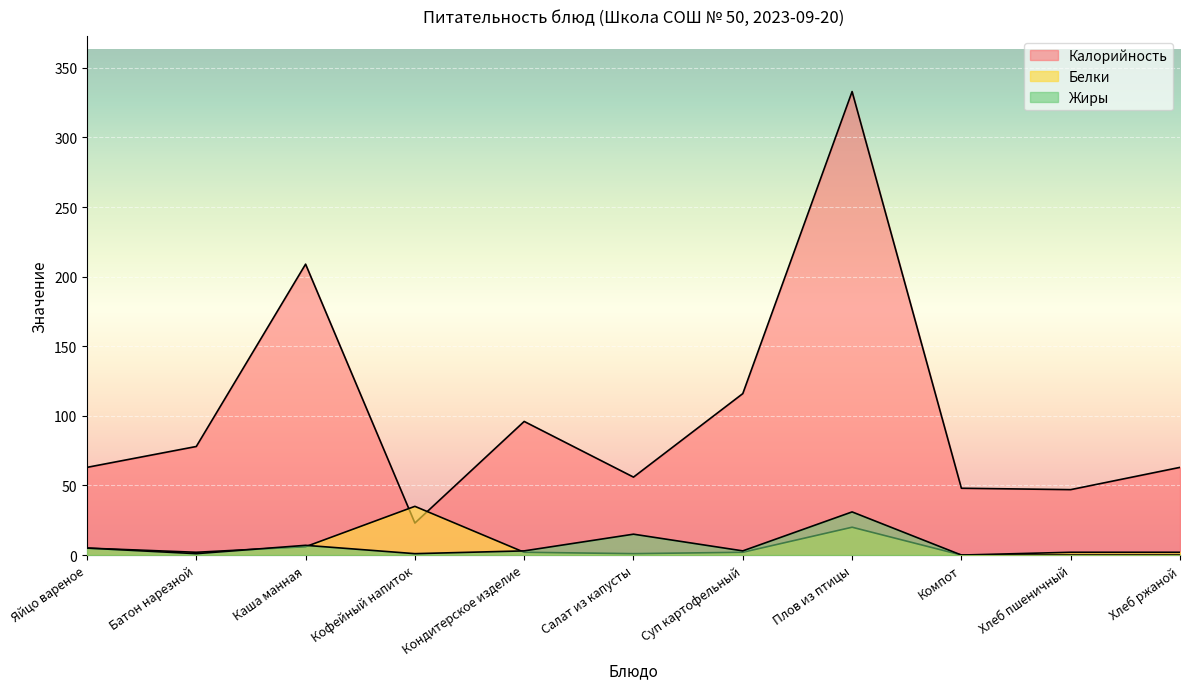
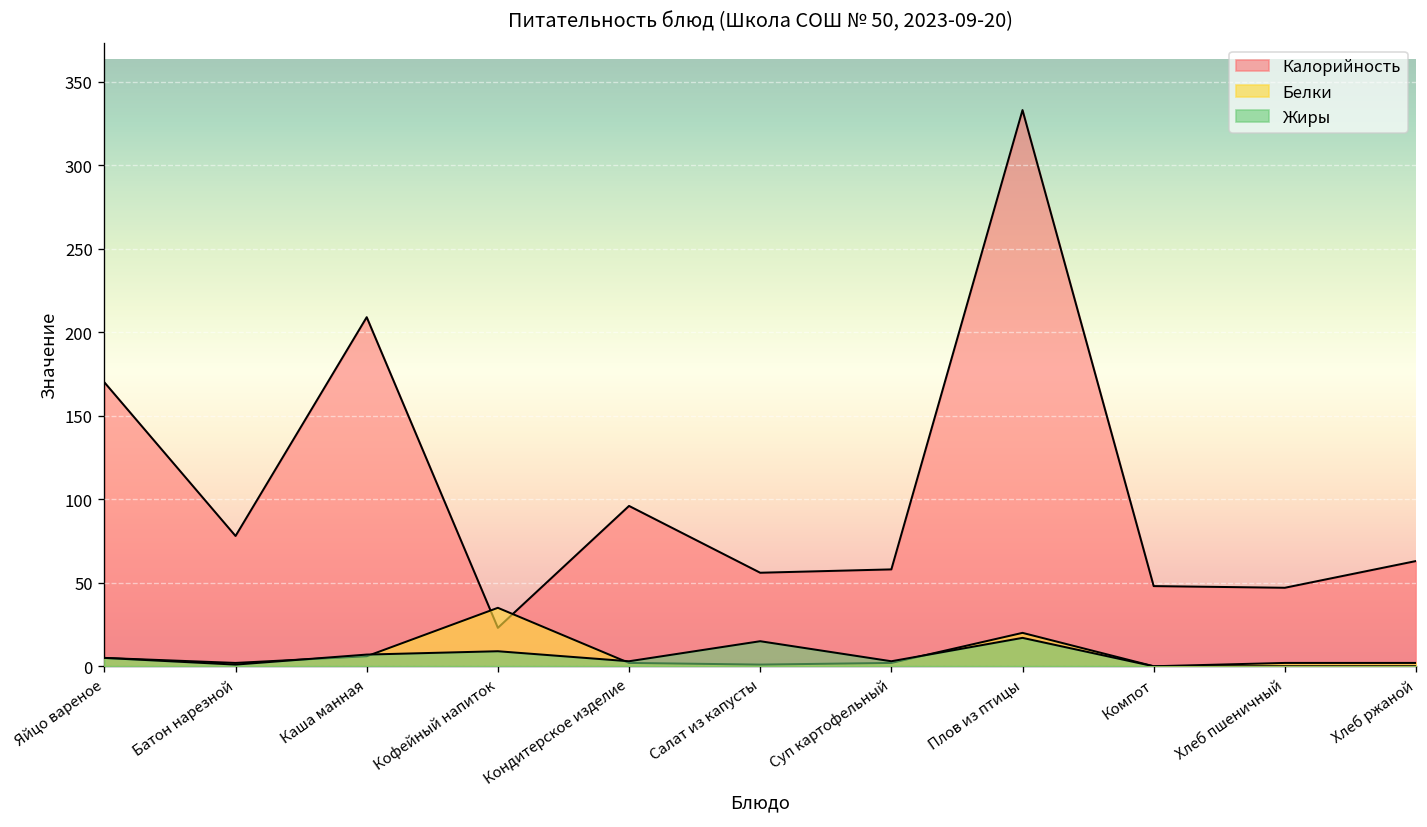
  {
    "Калорийность": {
-     "Яйцо вареное": 63,
+     "Яйцо вареное": 170,
      "Батон нарезной": 78,
      "Каша манная": 209,
      "Кофейный напиток": 23,
      "Кондитерское изделие": 96,
      "Салат из капусты": 56,
-     "Суп картофельный": 116,
+     "Суп картофельный": 58,
      "Плов из птицы": 333,
      "Компот": 48,
      "Хлеб пшеничный": 47,
      "Хлеб ржаной": 63
    },
    "Белки": {
      "Кофейный напиток": 35,
      "Салат из капусты": 1,
      "Плов из птицы": 20,
      "Хлеб пшеничный": 2,
      "Хлеб ржаной": 2
    },
    "Жиры": {
-     "Кофейный напиток": 1,
+     "Кофейный напиток": 9,
      "Салат из капусты": 15,
-     "Плов из птицы": 31,
+     "Плов из птицы": 17,
      "Хлеб пшеничный": 0,
      "Хлеб ржаной": 0
    }
  }
